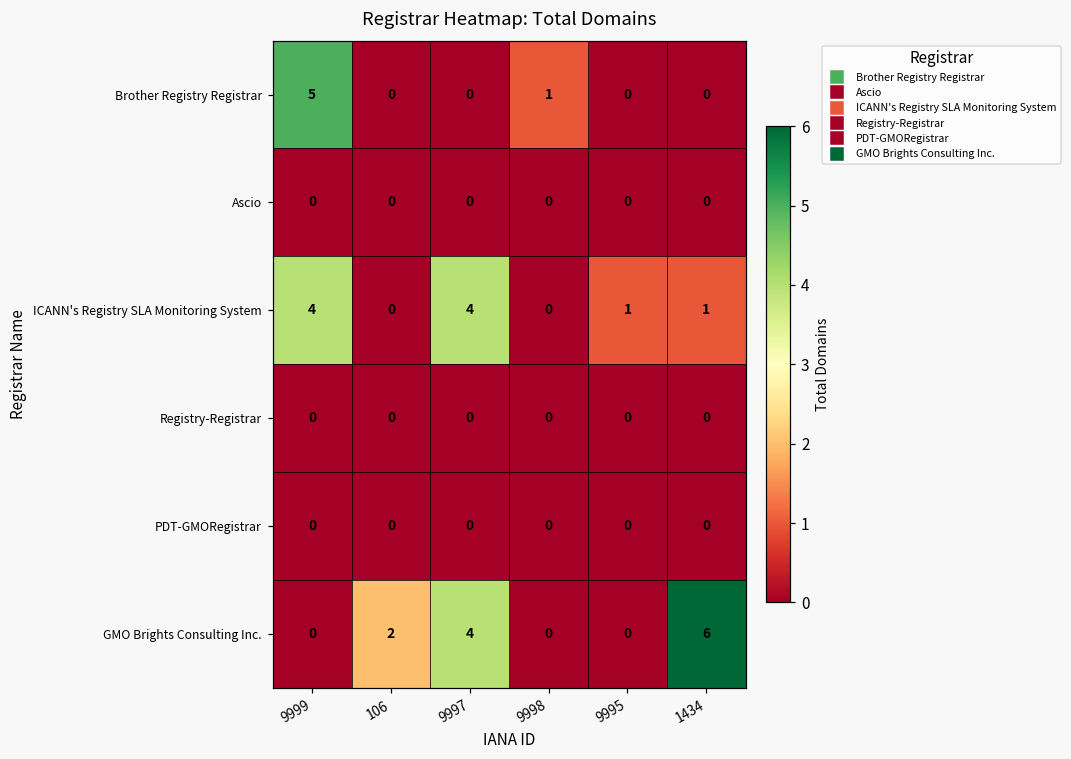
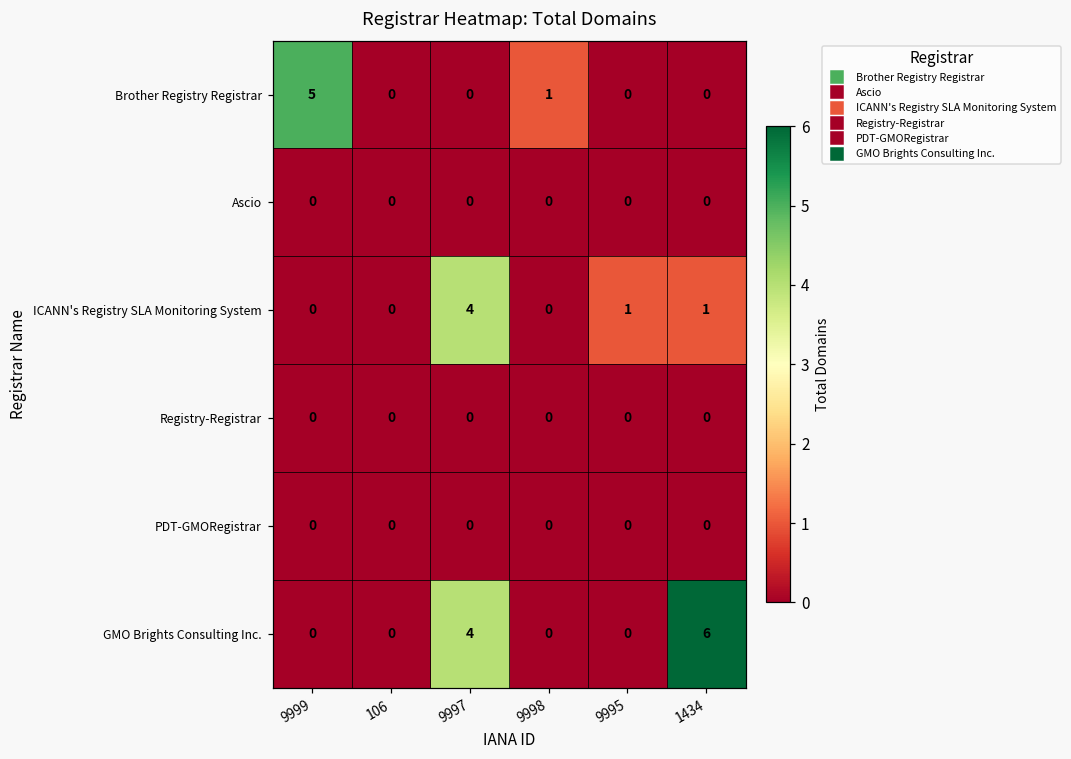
  {
    "Brother Registry Registrar": {
      "9999": 5,
      "106": 0,
      "9997": 0,
      "9998": 1,
      "9995": 0,
      "1434": 0
    },
    "Ascio": {
      "9999": 0,
      "106": 0,
      "9997": 0,
      "9998": 0,
      "9995": 0,
      "1434": 0
    },
    "ICANN's Registry SLA Monitoring System": {
-     "9999": 4,
+     "9999": 0,
      "106": 0,
      "9997": 4,
      "9998": 0,
      "9995": 1,
      "1434": 1
    },
    "Registry-Registrar": {
      "9999": 0,
      "106": 0,
      "9997": 0,
      "9998": 0,
      "9995": 0,
      "1434": 0
    },
    "PDT-GMORegistrar": {
      "9999": 0,
      "106": 0,
      "9997": 0,
      "9998": 0,
      "9995": 0,
      "1434": 0
    },
    "GMO Brights Consulting Inc.": {
      "9999": 0,
-     "106": 2,
+     "106": 0,
      "9997": 4,
      "9998": 0,
      "9995": 0,
      "1434": 6
    }
  }
